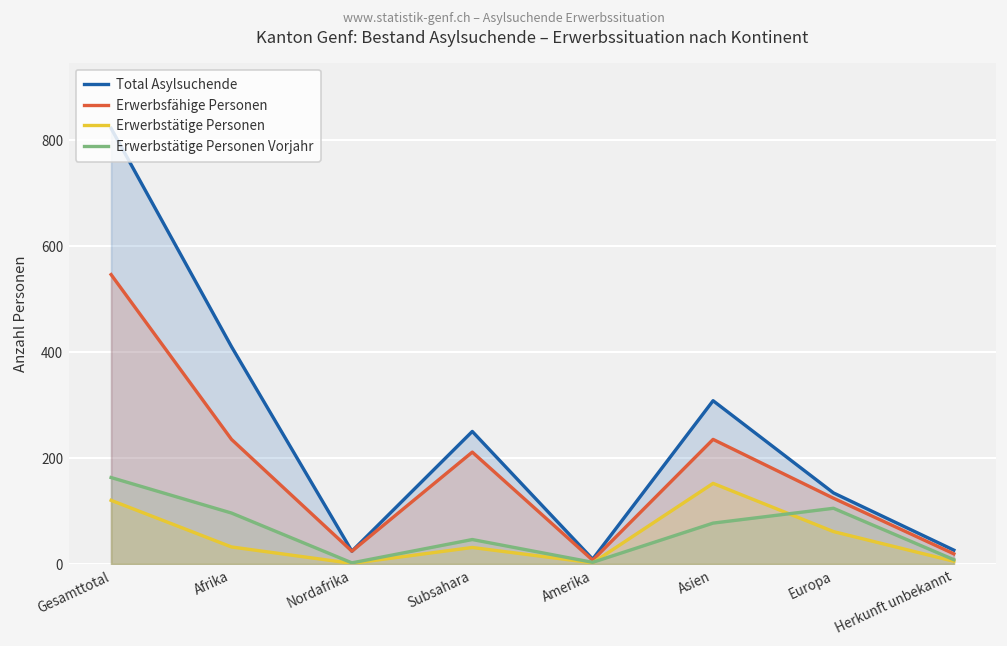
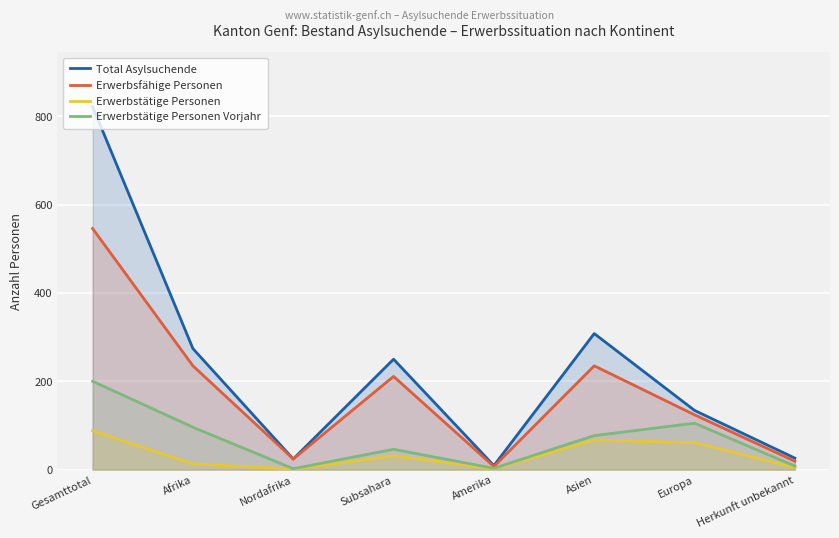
  {
    "Total Asylsuchende": {
-     "Afrika": 410,
+     "Afrika": 270,
      "Subsahara": 250,
      "Asien": 310,
      "Europa": 130,
      "Herkunft unbekannt": 30
    },
    "Erwerbsfähige Personen": {
      "Gesamttotal": 550,
      "Afrika": 240,
      "Subsahara": 210,
      "Asien": 240,
      "Europa": 120,
      "Herkunft unbekannt": 20
    },
    "Erwerbstätige Personen": {
-     "Gesamttotal": 120,
-     "Afrika": 30,
+     "Gesamttotal": 90,
+     "Afrika": 10,
      "Subsahara": 30,
-     "Asien": 150,
+     "Asien": 70,
      "Europa": 60
    },
    "Erwerbstätige Personen Vorjahr": {
-     "Gesamttotal": 160,
+     "Gesamttotal": 200,
      "Afrika": 100,
      "Subsahara": 50,
      "Asien": 80,
      "Europa": 110
    }
  }
